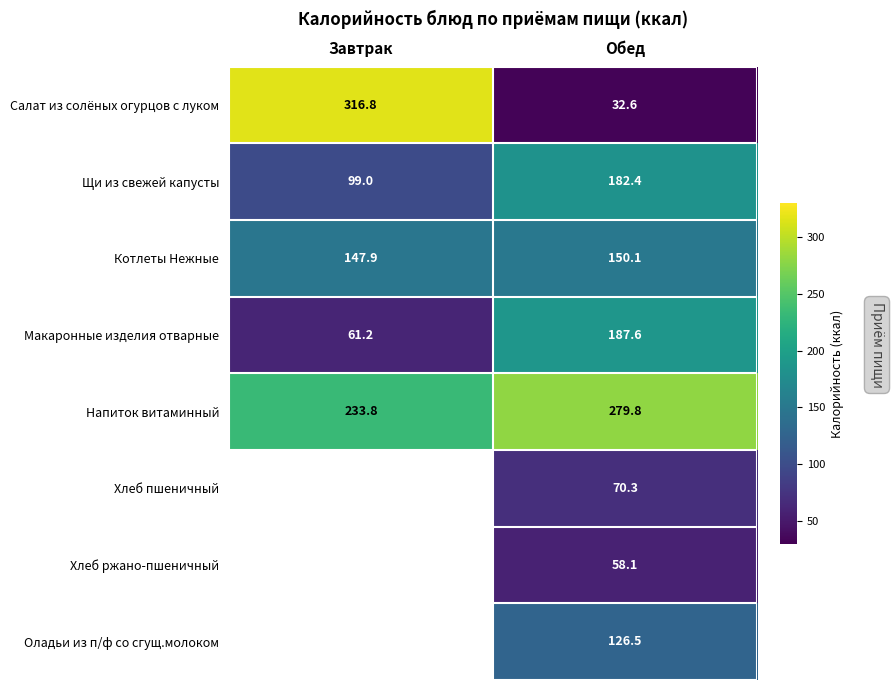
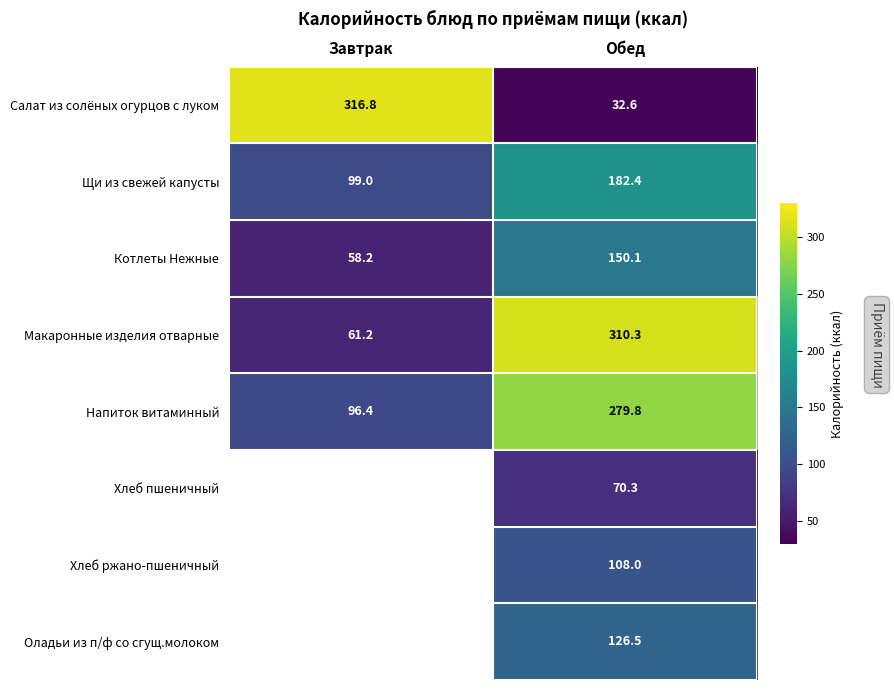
  {
    "Салат из солёных огурцов с луком": {
      "Завтрак": 316.8,
      "Обед": 32.6
    },
    "Щи из свежей капусты": {
      "Завтрак": 99.0,
      "Обед": 182.4
    },
    "Котлеты Нежные": {
-     "Завтрак": 147.9,
+     "Завтрак": 58.2,
      "Обед": 150.1
    },
    "Макаронные изделия отварные": {
      "Завтрак": 61.2,
-     "Обед": 187.6
+     "Обед": 310.3
    },
    "Напиток витаминный": {
-     "Завтрак": 233.8,
+     "Завтрак": 96.4,
      "Обед": 279.8
    },
    "Хлеб пшеничный": {
      "Обед": 70.3
    },
    "Хлеб ржано-пшеничный": {
-     "Обед": 58.1
+     "Обед": 108.0
    },
    "Оладьи из п/ф со сгущ.молоком": {
      "Обед": 126.5
    }
  }
